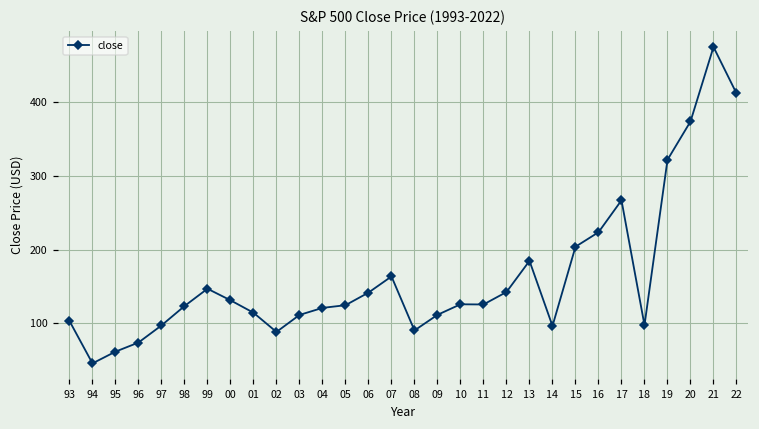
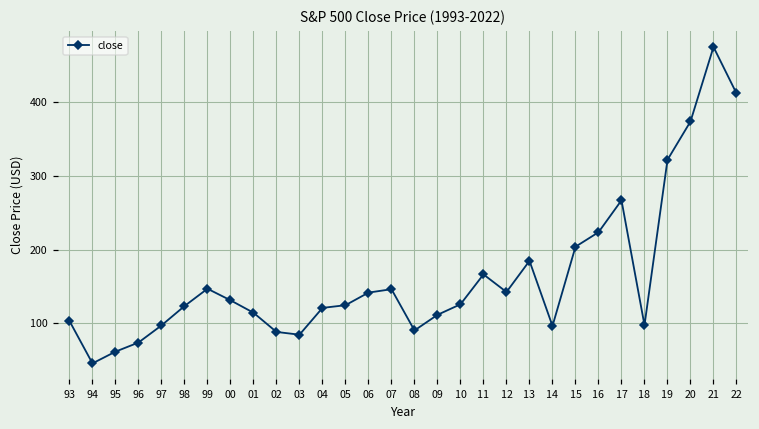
  {
    "93": 100,
    "94": 50,
    "95": 60,
    "96": 70,
    "97": 100,
    "98": 120,
    "99": 150,
    "00": 130,
    "01": 110,
    "02": 90,
-   "03": 110,
+   "03": 80,
    "04": 120,
    "05": 120,
    "06": 140,
-   "07": 160,
+   "07": 150,
    "08": 90,
    "09": 110,
    "10": 130,
-   "11": 130,
+   "11": 170,
    "12": 140,
    "13": 180,
    "14": 100,
    "15": 200,
    "16": 220,
    "17": 270,
    "18": 100,
    "19": 320,
    "20": 370,
    "21": 470,
    "22": 410
  }
